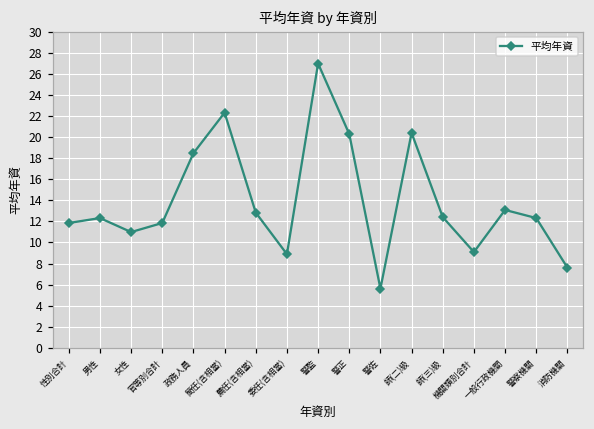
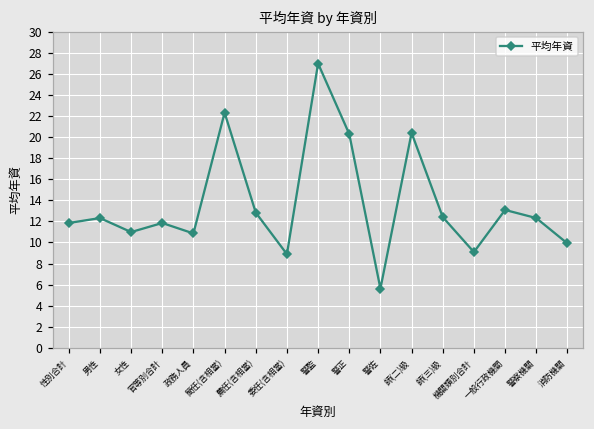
  {
    "性別合計": 12,
    "男性": 12,
    "女性": 11,
    "官等別合計": 12,
-   "政務人員": 18,
+   "政務人員": 11,
    "簡任(含相當)": 22,
    "薦任(含相當)": 13,
    "委任(含相當)": 9,
    "警監": 27,
    "警正": 20,
    "警佐": 6,
    "師(二)級": 20,
    "師(三)級": 12,
    "機關類別合計": 9,
    "一般行政機關": 13,
    "警察機關": 12,
-   "消防機關": 8
+   "消防機關": 10
  }
